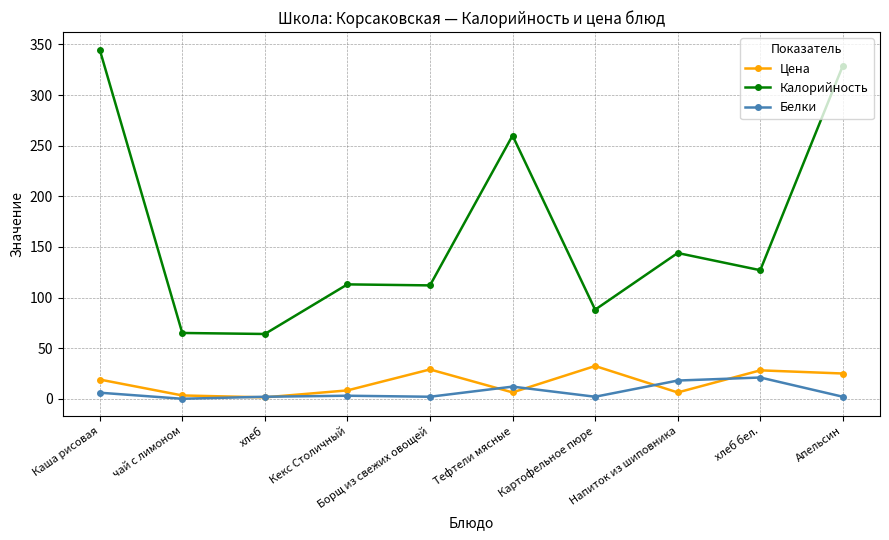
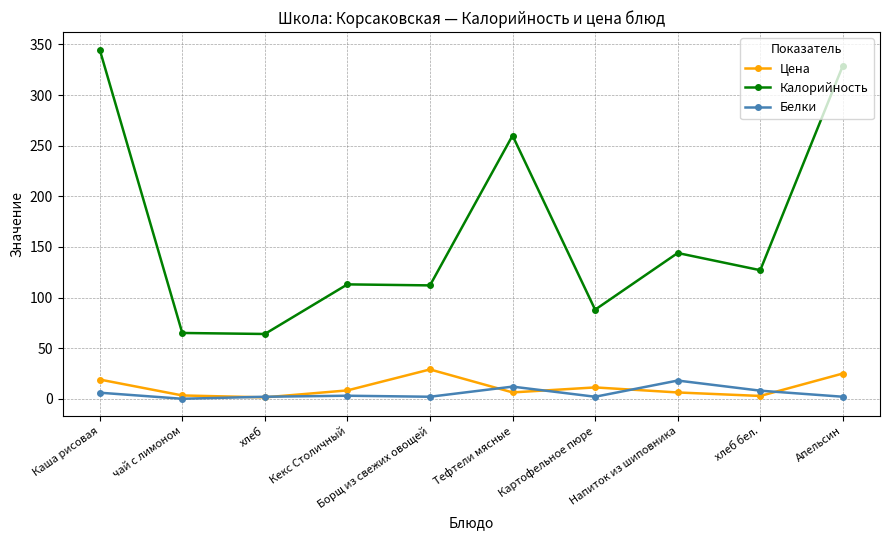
  {
    "Цена": {
      "Каша рисовая": 19,
      "чай с лимоном": 3,
      "Кекс Столичный": 8,
      "Борщ из свежих овощей": 29,
      "Тефтели мясные": 6,
-     "Картофельное пюре": 32,
+     "Картофельное пюре": 11,
      "Напиток из шиповника": 6,
-     "хлеб бел.": 28,
+     "хлеб бел.": 3,
      "Апельсин": 25
    },
    "Калорийность": {
      "Каша рисовая": 345,
      "чай с лимоном": 65,
      "хлеб": 64,
      "Кекс Столичный": 113,
      "Борщ из свежих овощей": 112,
      "Тефтели мясные": 260,
      "Картофельное пюре": 88,
      "Напиток из шиповника": 144,
      "хлеб бел.": 127
    },
    "Белки": {
      "Каша рисовая": 6,
      "чай с лимоном": 0,
      "Кекс Столичный": 3,
      "Борщ из свежих овощей": 2,
      "Тефтели мясные": 12,
      "Картофельное пюре": 2,
      "Напиток из шиповника": 18,
-     "хлеб бел.": 21,
+     "хлеб бел.": 8,
      "Апельсин": 2
    }
  }
